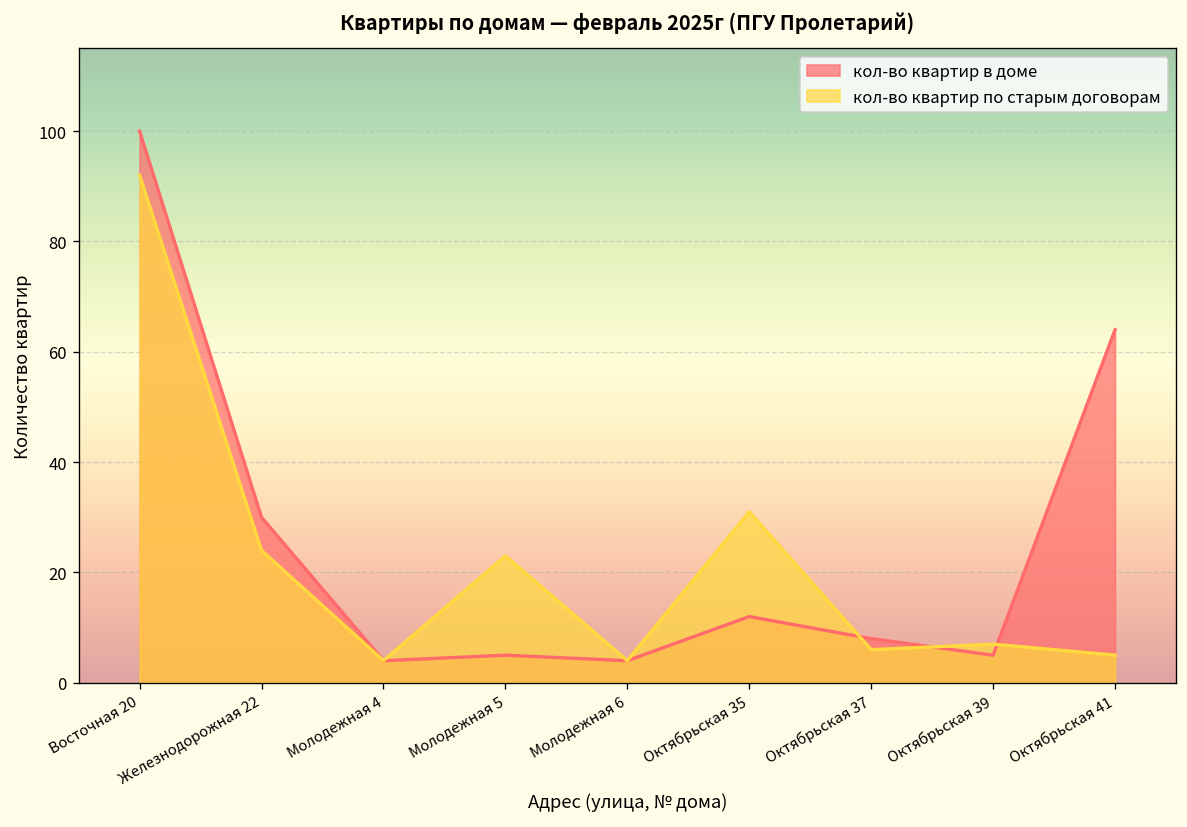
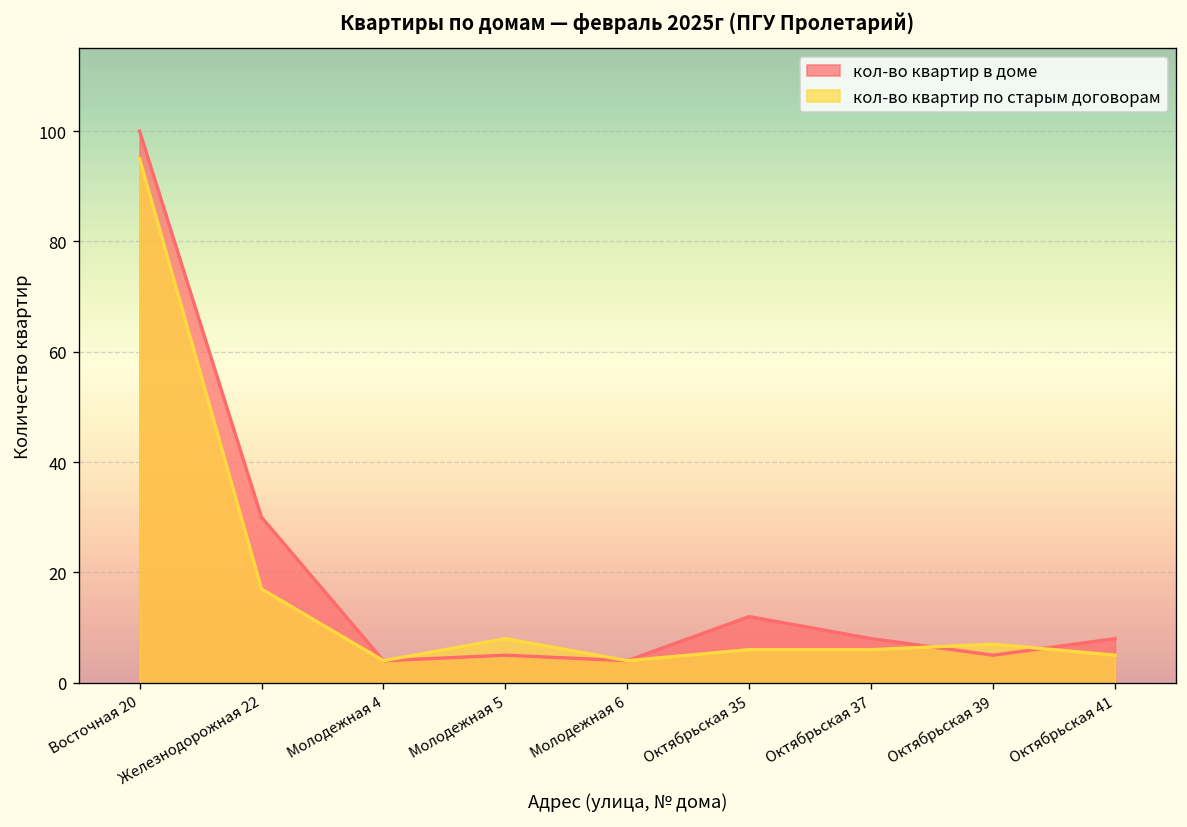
  {
    "кол-во квартир в доме": {
      "Восточная 20": 100,
      "Железнодорожная 22": 30,
      "Молодежная 5": 5,
      "Октябрьская 35": 12,
      "Октябрьская 37": 8,
      "Октябрьская 39": 5,
-     "Октябрьская 41": 64
+     "Октябрьская 41": 8
    },
    "кол-во квартир по старым договорам": {
-     "Восточная 20": 92,
-     "Железнодорожная 22": 24,
-     "Молодежная 5": 23,
-     "Октябрьская 35": 31,
+     "Восточная 20": 95,
+     "Железнодорожная 22": 17,
+     "Молодежная 5": 8,
+     "Октябрьская 35": 6,
      "Октябрьская 37": 6,
      "Октябрьская 39": 7,
      "Октябрьская 41": 5
    }
  }
